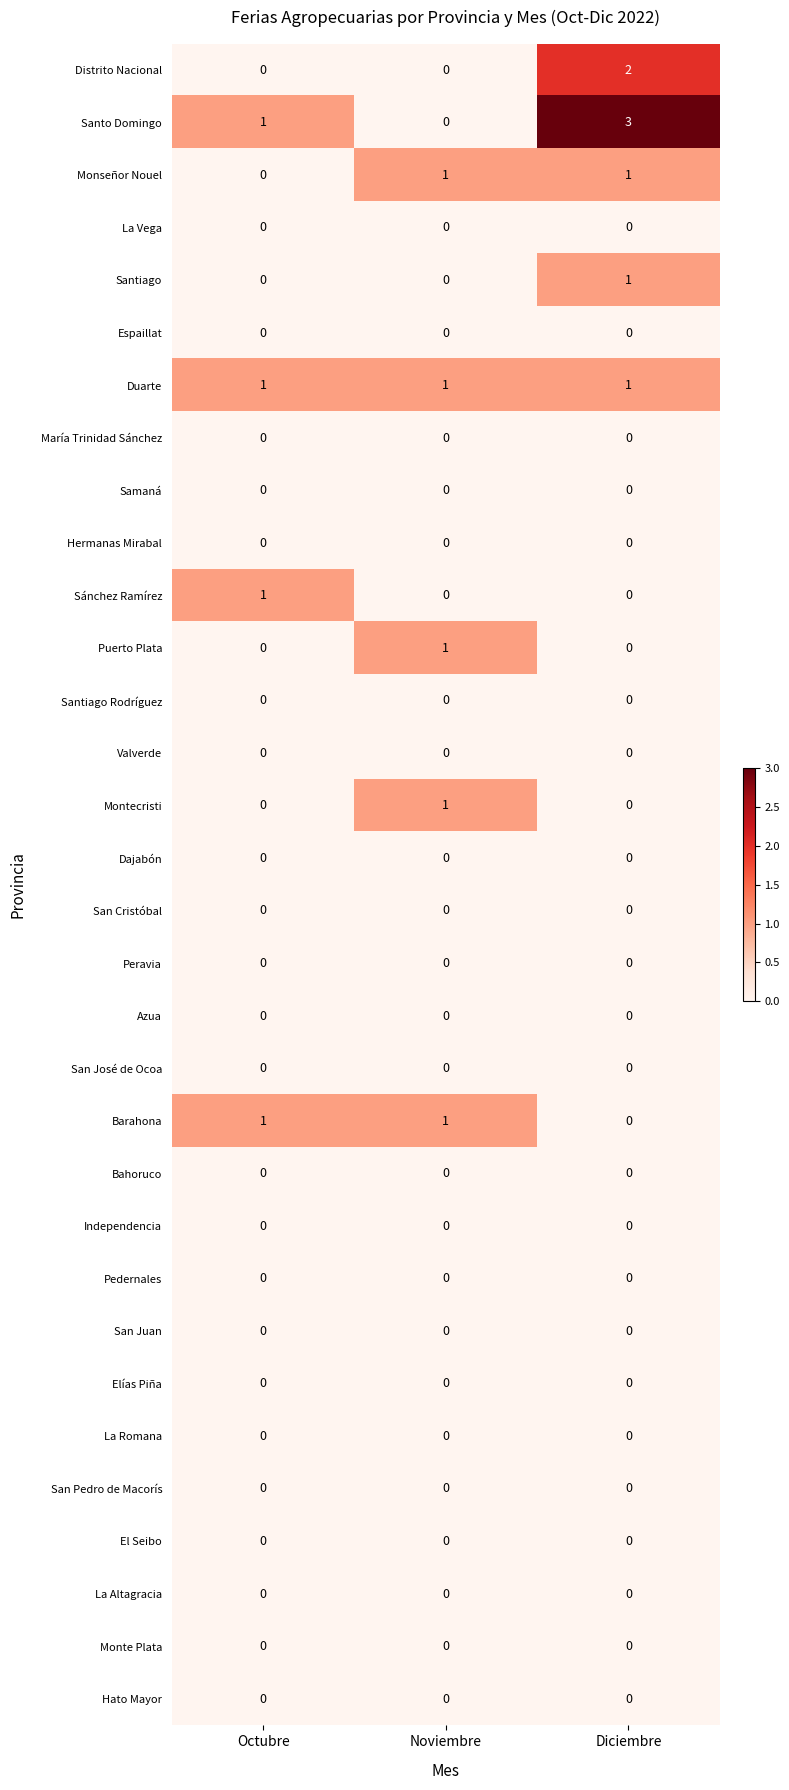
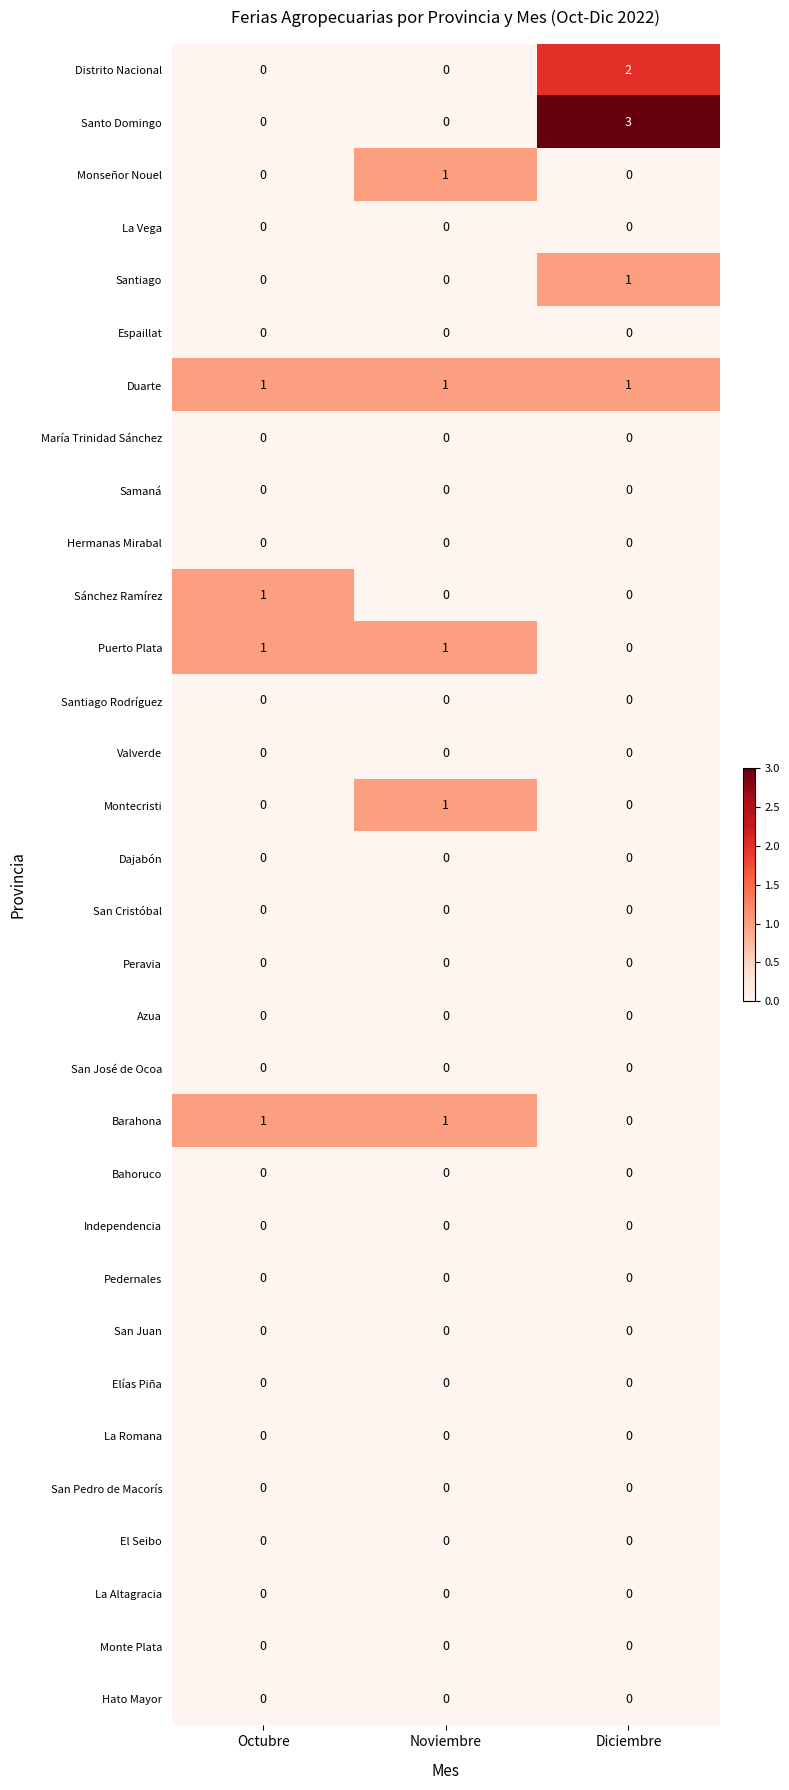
  {
    "Distrito Nacional": {
      "Octubre": 0,
      "Noviembre": 0,
      "Diciembre": 2
    },
    "Santo Domingo": {
-     "Octubre": 1,
+     "Octubre": 0,
      "Noviembre": 0,
      "Diciembre": 3
    },
    "Monseñor Nouel": {
      "Octubre": 0,
      "Noviembre": 1,
-     "Diciembre": 1
+     "Diciembre": 0
    },
    "La Vega": {
      "Octubre": 0,
      "Noviembre": 0,
      "Diciembre": 0
    },
    "Santiago": {
      "Octubre": 0,
      "Noviembre": 0,
      "Diciembre": 1
    },
    "Espaillat": {
      "Octubre": 0,
      "Noviembre": 0,
      "Diciembre": 0
    },
    "Duarte": {
      "Octubre": 1,
      "Noviembre": 1,
      "Diciembre": 1
    },
    "María Trinidad Sánchez": {
      "Octubre": 0,
      "Noviembre": 0,
      "Diciembre": 0
    },
    "Samaná": {
      "Octubre": 0,
      "Noviembre": 0,
      "Diciembre": 0
    },
    "Hermanas Mirabal": {
      "Octubre": 0,
      "Noviembre": 0,
      "Diciembre": 0
    },
    "Sánchez Ramírez": {
      "Octubre": 1,
      "Noviembre": 0,
      "Diciembre": 0
    },
    "Puerto Plata": {
-     "Octubre": 0,
+     "Octubre": 1,
      "Noviembre": 1,
      "Diciembre": 0
    },
    "Santiago Rodríguez": {
      "Octubre": 0,
      "Noviembre": 0,
      "Diciembre": 0
    },
    "Valverde": {
      "Octubre": 0,
      "Noviembre": 0,
      "Diciembre": 0
    },
    "Montecristi": {
      "Octubre": 0,
      "Noviembre": 1,
      "Diciembre": 0
    },
    "Dajabón": {
      "Octubre": 0,
      "Noviembre": 0,
      "Diciembre": 0
    },
    "San Cristóbal": {
      "Octubre": 0,
      "Noviembre": 0,
      "Diciembre": 0
    },
    "Peravia": {
      "Octubre": 0,
      "Noviembre": 0,
      "Diciembre": 0
    },
    "Azua": {
      "Octubre": 0,
      "Noviembre": 0,
      "Diciembre": 0
    },
    "San José de Ocoa": {
      "Octubre": 0,
      "Noviembre": 0,
      "Diciembre": 0
    },
    "Barahona": {
      "Octubre": 1,
      "Noviembre": 1,
      "Diciembre": 0
    },
    "Bahoruco": {
      "Octubre": 0,
      "Noviembre": 0,
      "Diciembre": 0
    },
    "Independencia": {
      "Octubre": 0,
      "Noviembre": 0,
      "Diciembre": 0
    },
    "Pedernales": {
      "Octubre": 0,
      "Noviembre": 0,
      "Diciembre": 0
    },
    "San Juan": {
      "Octubre": 0,
      "Noviembre": 0,
      "Diciembre": 0
    },
    "Elías Piña": {
      "Octubre": 0,
      "Noviembre": 0,
      "Diciembre": 0
    },
    "La Romana": {
      "Octubre": 0,
      "Noviembre": 0,
      "Diciembre": 0
    },
    "San Pedro de Macorís": {
      "Octubre": 0,
      "Noviembre": 0,
      "Diciembre": 0
    },
    "El Seibo": {
      "Octubre": 0,
      "Noviembre": 0,
      "Diciembre": 0
    },
    "La Altagracia": {
      "Octubre": 0,
      "Noviembre": 0,
      "Diciembre": 0
    },
    "Monte Plata": {
      "Octubre": 0,
      "Noviembre": 0,
      "Diciembre": 0
    },
    "Hato Mayor": {
      "Octubre": 0,
      "Noviembre": 0,
      "Diciembre": 0
    }
  }
